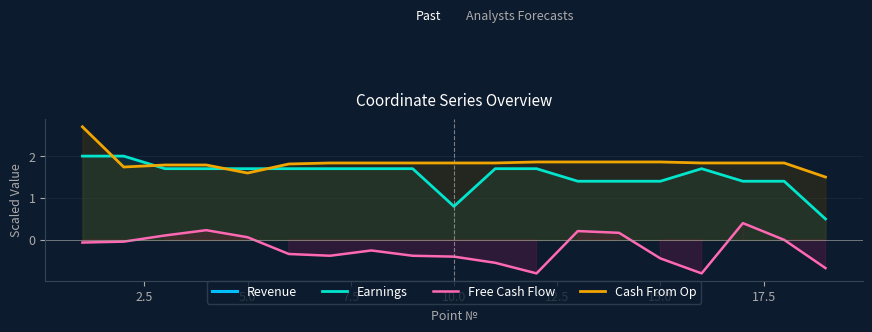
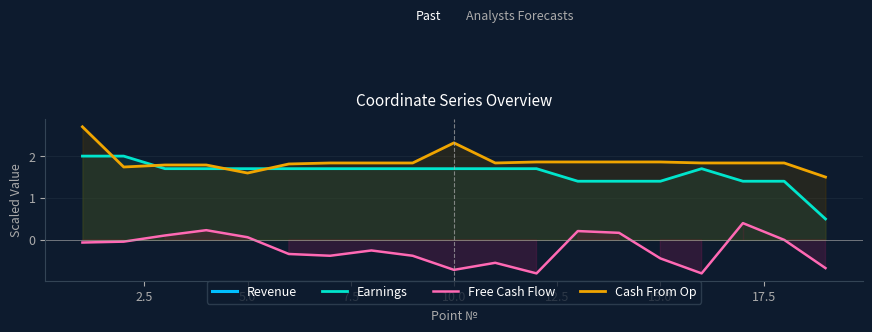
  {
    "Earnings": {
      "5.0": 1.7,
-     "10.0": 0.8,
+     "10.0": 1.7,
      "15.0": 1.4
    },
    "Free Cash Flow": {
      "5.0": 0.1,
-     "10.0": -0.4,
+     "10.0": -0.7,
      "15.0": -0.4
    },
    "Cash From Op": {
      "5.0": 1.6,
-     "10.0": 1.8,
+     "10.0": 2.3,
      "15.0": 1.9
    }
  }
